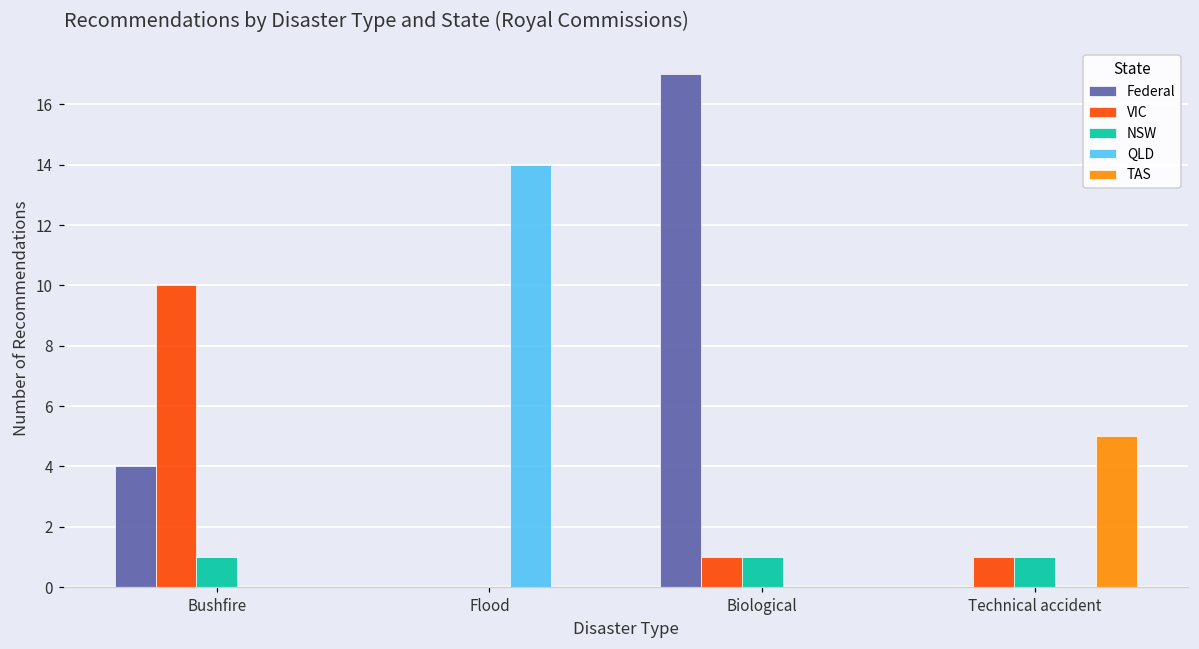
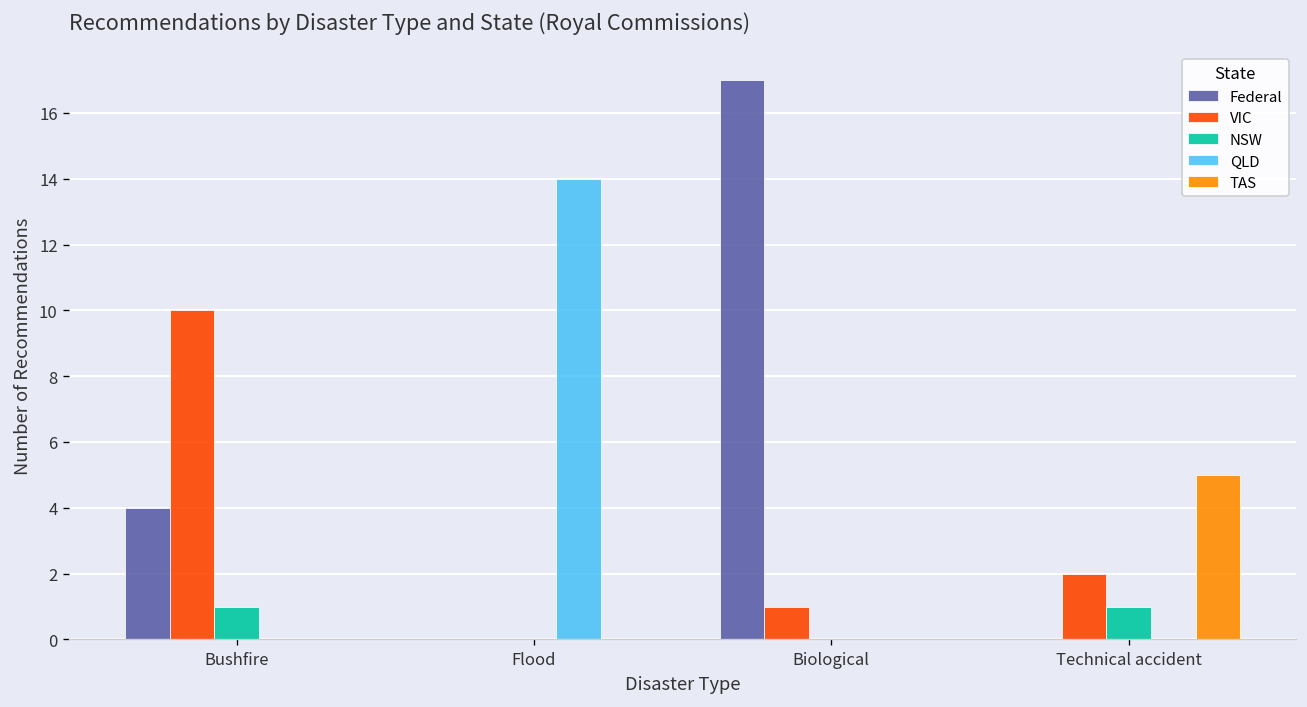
  {
    "Federal": {
      "Bushfire": 4,
      "Flood": 0,
      "Biological": 17,
      "Technical accident": 0
    },
    "VIC": {
      "Bushfire": 10,
      "Flood": 0,
      "Biological": 1,
-     "Technical accident": 1
+     "Technical accident": 2
    },
    "NSW": {
      "Bushfire": 1,
      "Flood": 0,
-     "Biological": 1,
+     "Biological": 0,
      "Technical accident": 1
    },
    "QLD": {
      "Bushfire": 0,
      "Flood": 14,
      "Biological": 0,
      "Technical accident": 0
    },
    "TAS": {
      "Bushfire": 0,
      "Flood": 0,
      "Biological": 0,
      "Technical accident": 5
    }
  }
